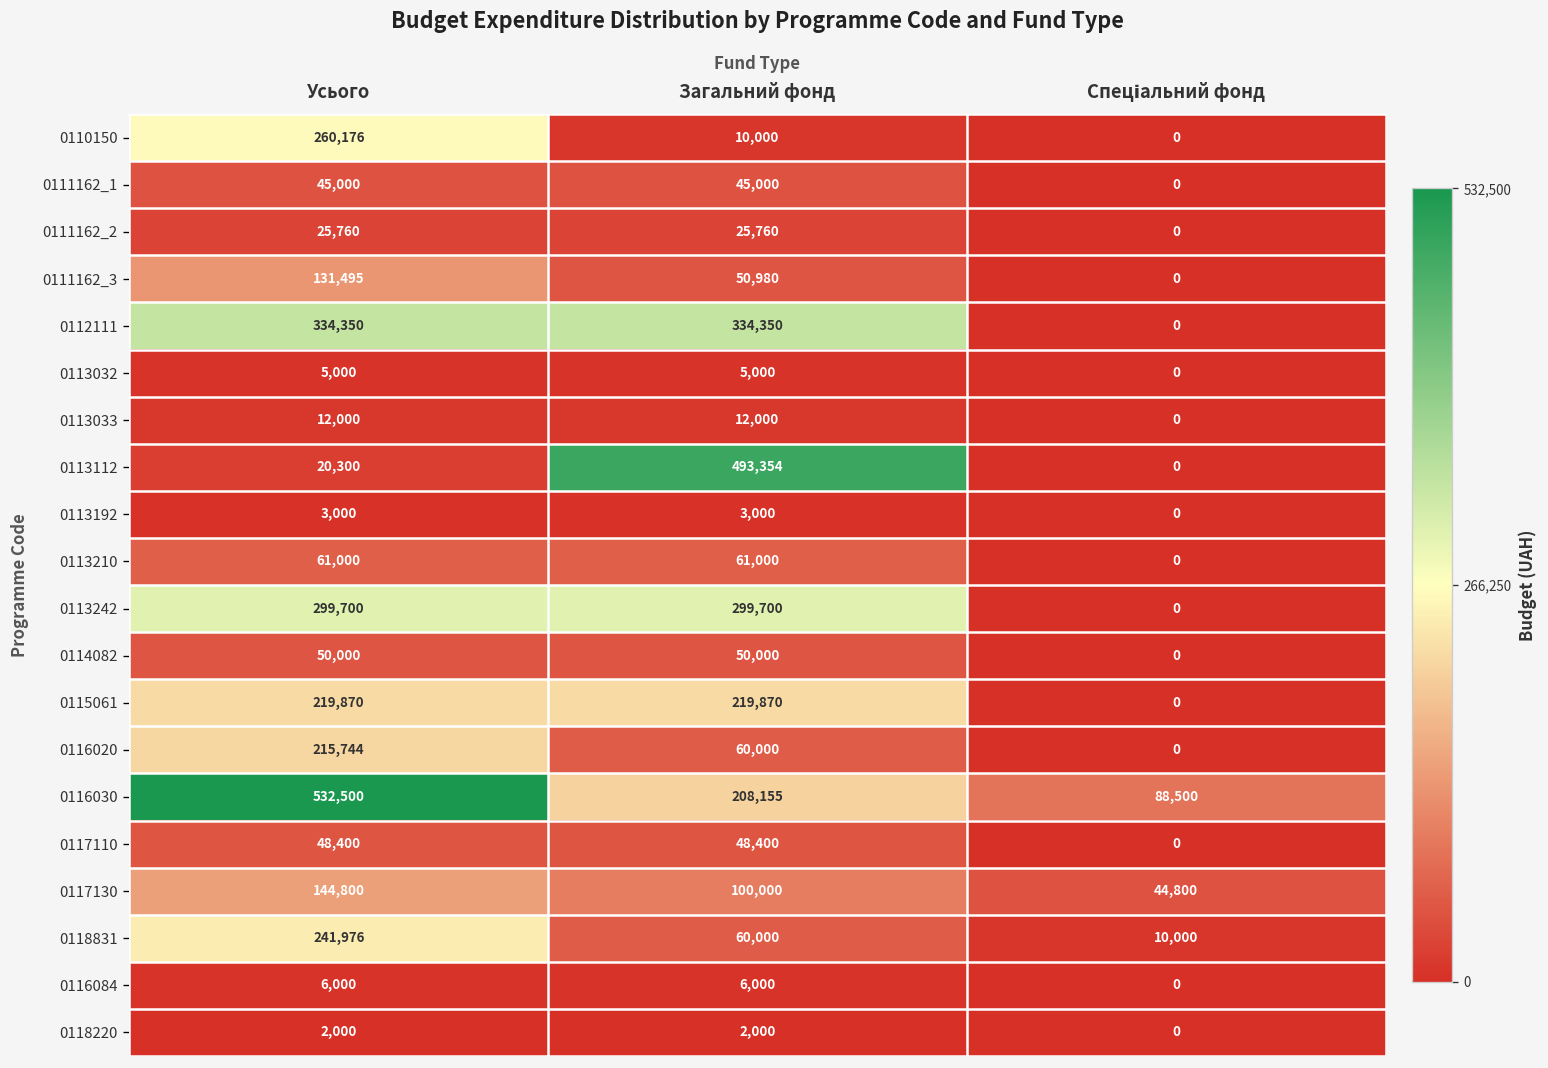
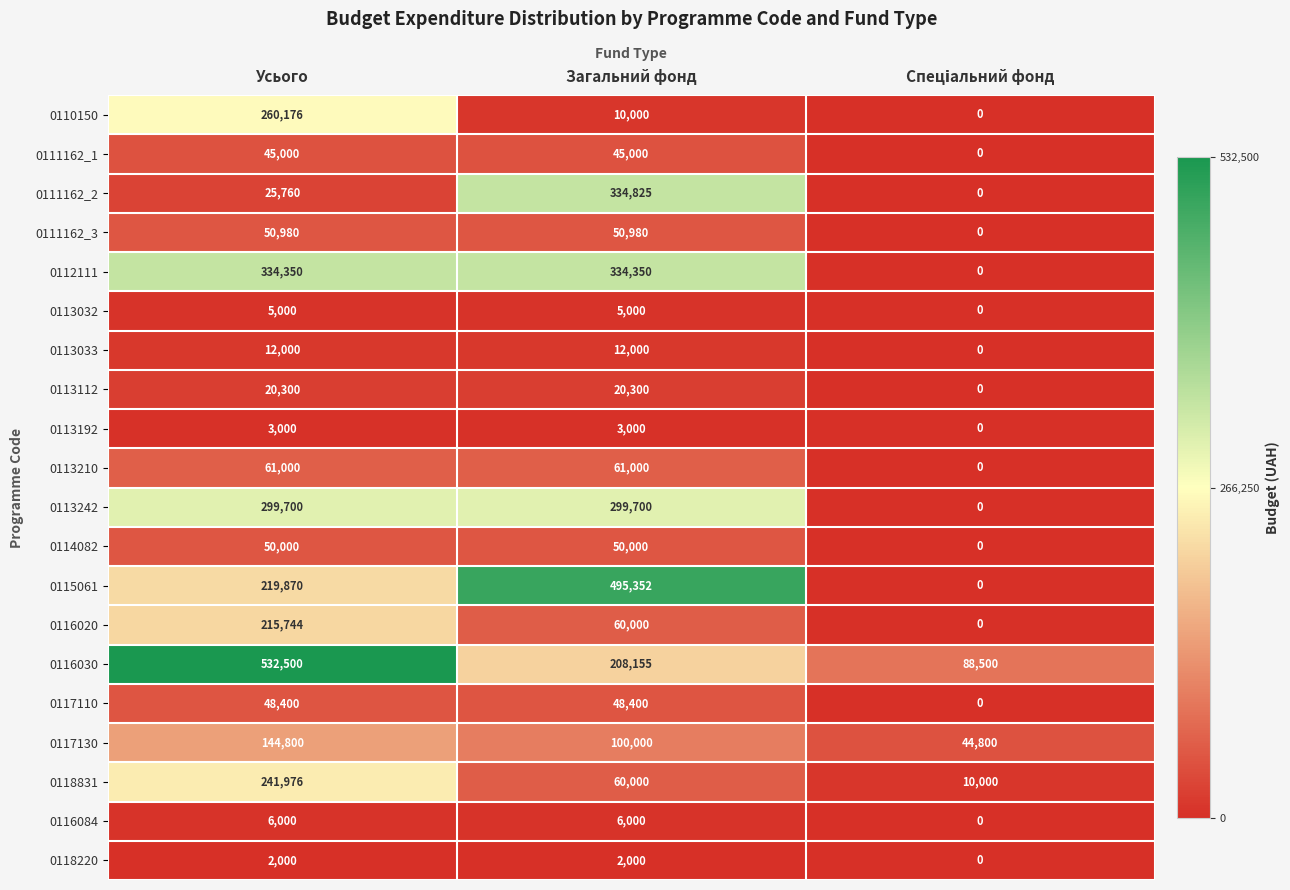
  {
    "0110150": {
      "Усього": "260,176",
      "Загальний фонд": "10,000",
      "Спеціальний фонд": "0"
    },
    "0111162_1": {
      "Усього": "45,000",
      "Загальний фонд": "45,000",
      "Спеціальний фонд": "0"
    },
    "0111162_2": {
      "Усього": "25,760",
-     "Загальний фонд": "25,760",
+     "Загальний фонд": "334,825",
      "Спеціальний фонд": "0"
    },
    "0111162_3": {
-     "Усього": "131,495",
+     "Усього": "50,980",
      "Загальний фонд": "50,980",
      "Спеціальний фонд": "0"
    },
    "0112111": {
      "Усього": "334,350",
      "Загальний фонд": "334,350",
      "Спеціальний фонд": "0"
    },
    "0113032": {
      "Усього": "5,000",
      "Загальний фонд": "5,000",
      "Спеціальний фонд": "0"
    },
    "0113033": {
      "Усього": "12,000",
      "Загальний фонд": "12,000",
      "Спеціальний фонд": "0"
    },
    "0113112": {
      "Усього": "20,300",
-     "Загальний фонд": "493,354",
+     "Загальний фонд": "20,300",
      "Спеціальний фонд": "0"
    },
    "0113192": {
      "Усього": "3,000",
      "Загальний фонд": "3,000",
      "Спеціальний фонд": "0"
    },
    "0113210": {
      "Усього": "61,000",
      "Загальний фонд": "61,000",
      "Спеціальний фонд": "0"
    },
    "0113242": {
      "Усього": "299,700",
      "Загальний фонд": "299,700",
      "Спеціальний фонд": "0"
    },
    "0114082": {
      "Усього": "50,000",
      "Загальний фонд": "50,000",
      "Спеціальний фонд": "0"
    },
    "0115061": {
      "Усього": "219,870",
-     "Загальний фонд": "219,870",
+     "Загальний фонд": "495,352",
      "Спеціальний фонд": "0"
    },
    "0116020": {
      "Усього": "215,744",
      "Загальний фонд": "60,000",
      "Спеціальний фонд": "0"
    },
    "0116030": {
      "Усього": "532,500",
      "Загальний фонд": "208,155",
      "Спеціальний фонд": "88,500"
    },
    "0117110": {
      "Усього": "48,400",
      "Загальний фонд": "48,400",
      "Спеціальний фонд": "0"
    },
    "0117130": {
      "Усього": "144,800",
      "Загальний фонд": "100,000",
      "Спеціальний фонд": "44,800"
    },
    "0118831": {
      "Усього": "241,976",
      "Загальний фонд": "60,000",
      "Спеціальний фонд": "10,000"
    },
    "0116084": {
      "Усього": "6,000",
      "Загальний фонд": "6,000",
      "Спеціальний фонд": "0"
    },
    "0118220": {
      "Усього": "2,000",
      "Загальний фонд": "2,000",
      "Спеціальний фонд": "0"
    }
  }
